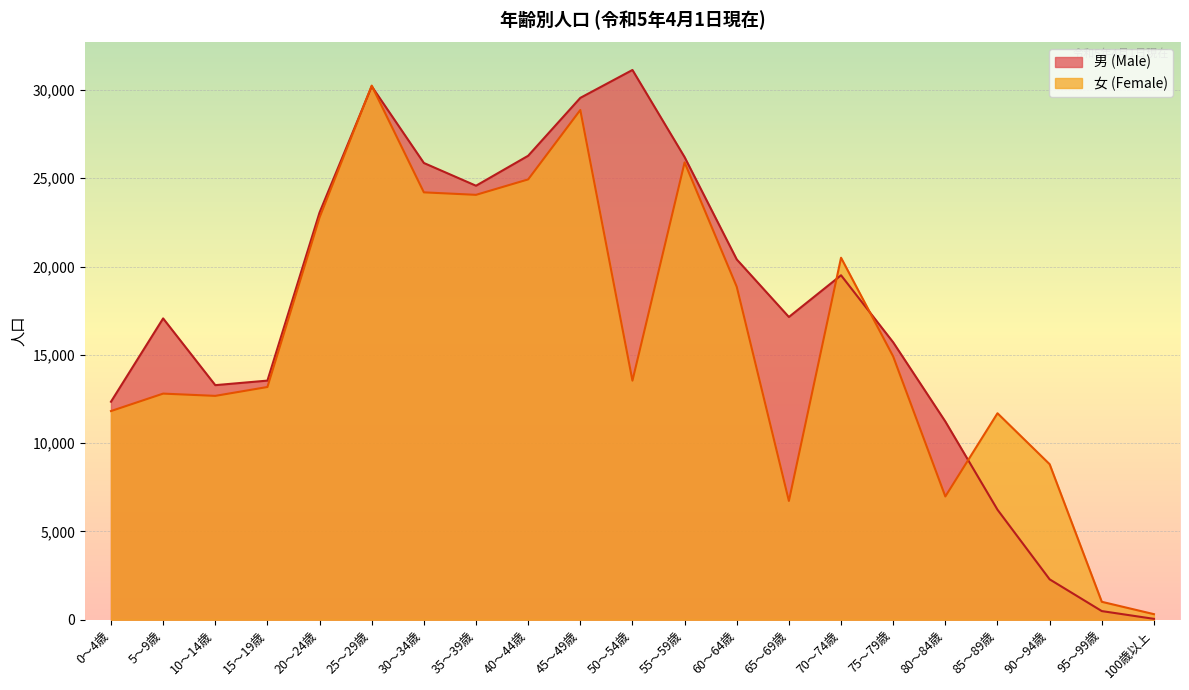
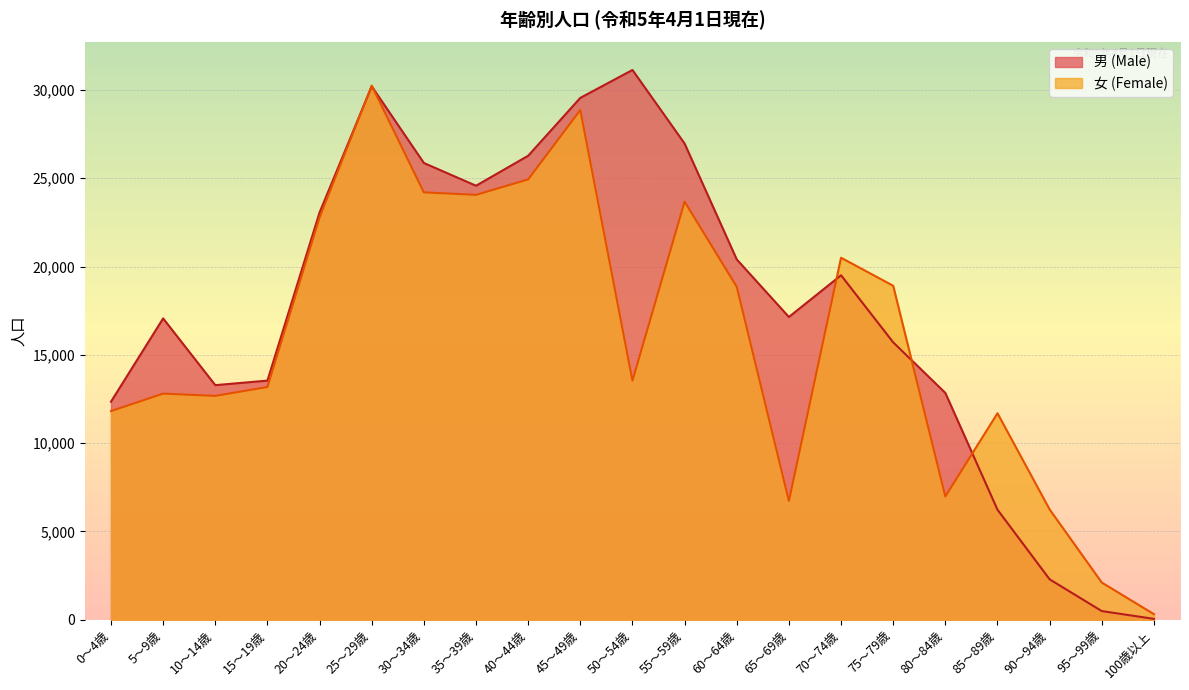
  {
    "男 (Male)": {
      "0～4歳": "12,300",
      "5～9歳": "17,100",
      "10～14歳": "13,300",
      "15～19歳": "13,500",
      "20～24歳": "23,100",
      "30～34歳": "25,900",
      "35～39歳": "24,600",
      "40～44歳": "26,300",
      "45～49歳": "29,500",
      "50～54歳": "31,100",
-     "55～59歳": "26,200",
+     "55～59歳": "27,000",
      "60～64歳": "20,400",
      "65～69歳": "17,100",
      "70～74歳": "19,500",
      "75～79歳": "15,700",
-     "80～84歳": "11,200",
+     "80～84歳": "12,800",
      "85～89歳": "6,200",
      "90～94歳": "2,300",
      "95～99歳": "500",
      "100歳以上": "0"
    },
    "女 (Female)": {
      "0～4歳": "11,800",
      "5～9歳": "12,800",
      "10～14歳": "12,700",
      "15～19歳": "13,200",
      "20～24歳": "22,800",
      "30～34歳": "24,200",
      "35～39歳": "24,100",
      "40～44歳": "24,900",
      "45～49歳": "28,900",
      "50～54歳": "13,500",
-     "55～59歳": "25,900",
+     "55～59歳": "23,700",
      "60～64歳": "18,900",
      "65～69歳": "6,700",
      "70～74歳": "20,500",
-     "75～79歳": "14,900",
+     "75～79歳": "18,900",
      "80～84歳": "7,000",
      "85～89歳": "11,700",
-     "90～94歳": "8,800",
-     "95～99歳": "1,000",
+     "90～94歳": "6,200",
+     "95～99歳": "2,100",
      "100歳以上": "300"
    }
  }
